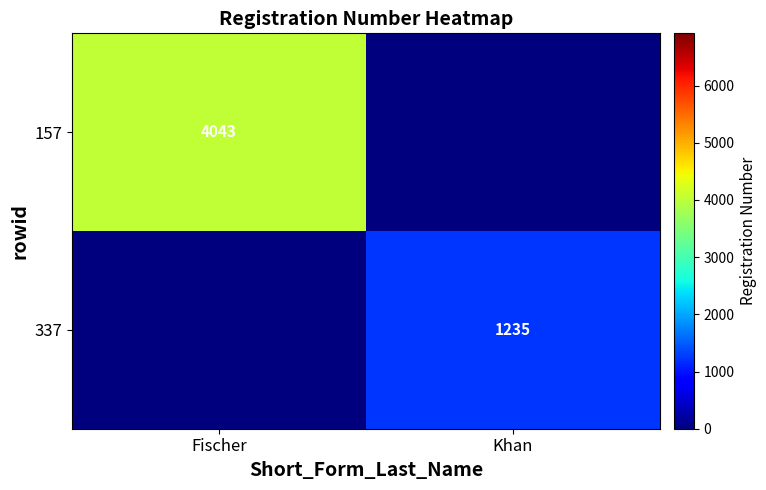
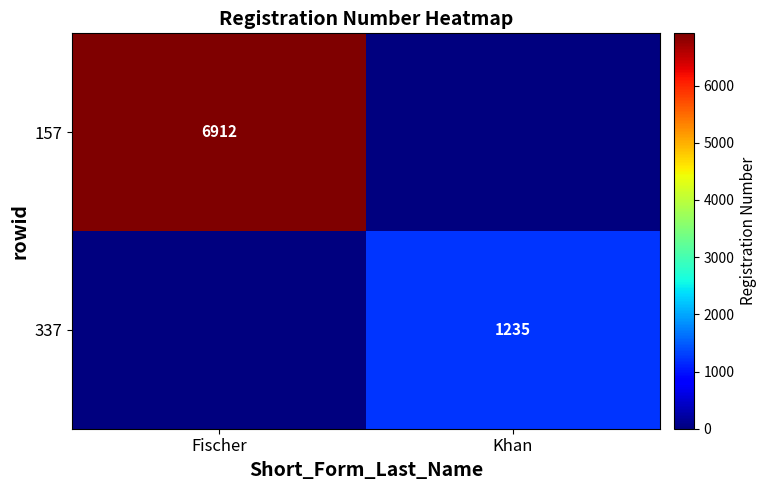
  {
    "157": {
-     "Fischer": 4043
+     "Fischer": 6912
    },
    "337": {
      "Khan": 1235
    }
  }
